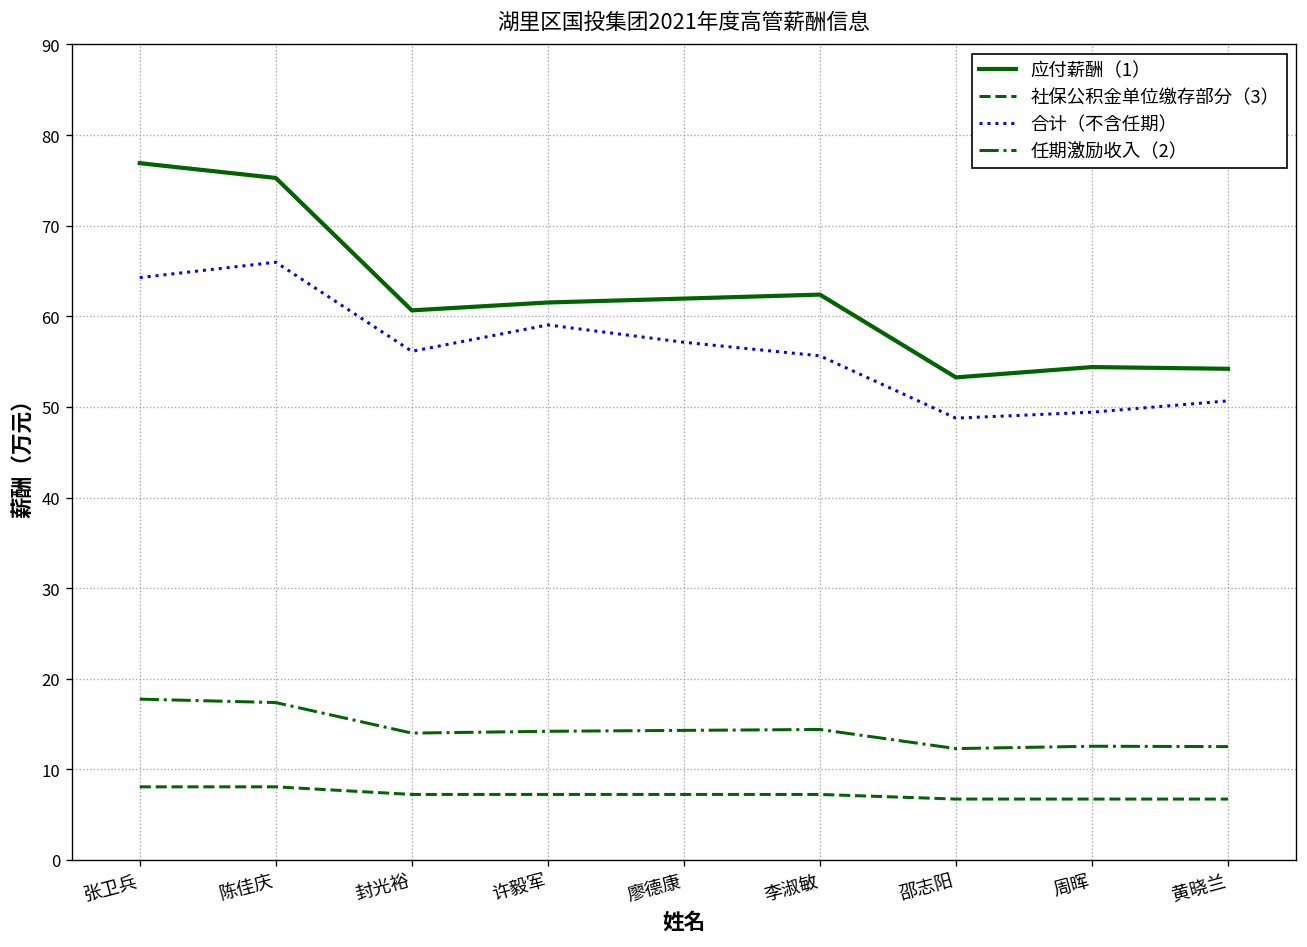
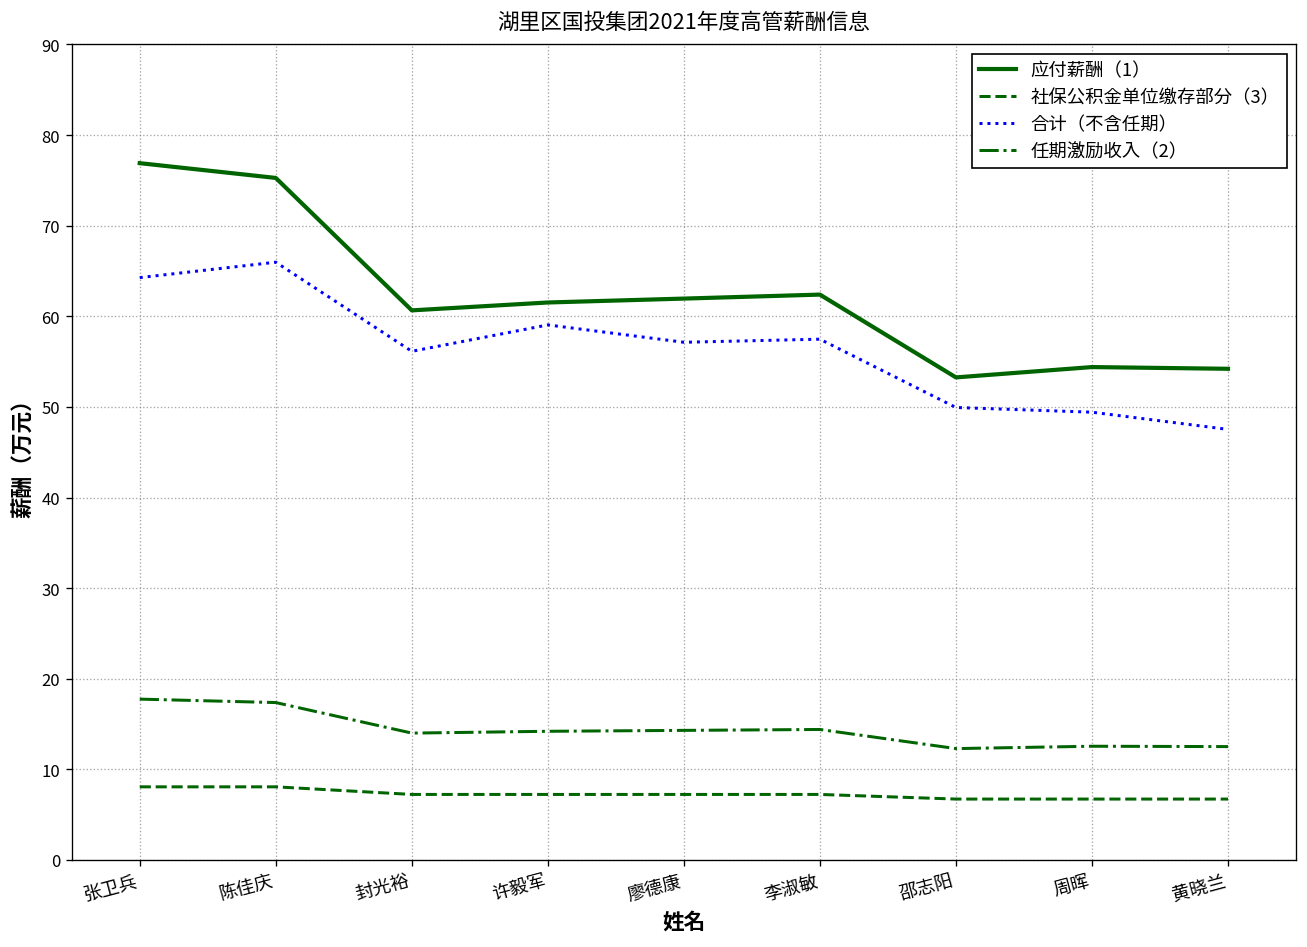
  {
    "合计（不含任期）": {
      "张卫兵": 64,
      "陈佳庆": 66,
      "封光裕": 56,
      "许毅军": 59,
      "廖德康": 57,
-     "李淑敏": 56,
-     "邵志阳": 49,
+     "李淑敏": 57,
+     "邵志阳": 50,
      "周晖": 49,
-     "黄晓兰": 51
+     "黄晓兰": 48
    }
  }
